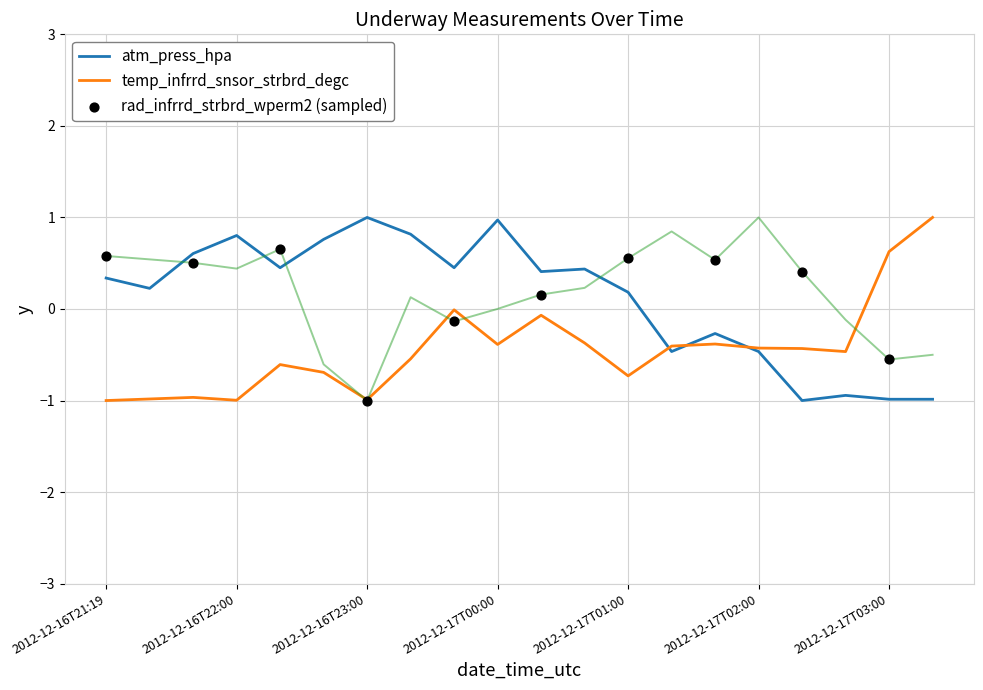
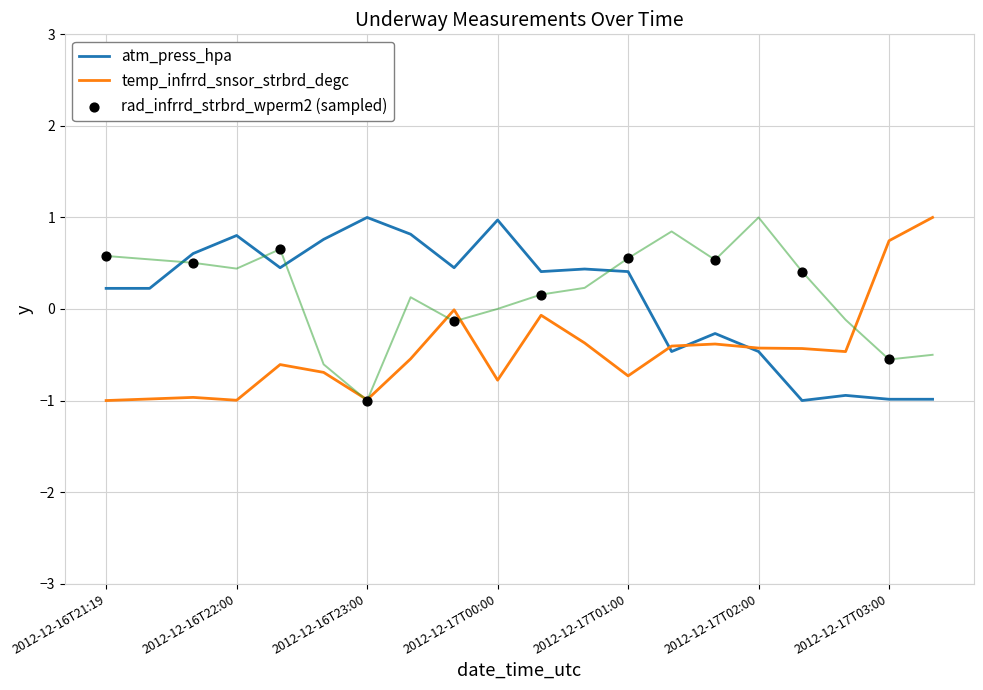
  {
    "atm_press_hpa": {
-     "2012-12-16T21:19": 0.3,
+     "2012-12-16T21:19": 0.2,
      "2012-12-16T22:00": 0.8,
      "2012-12-16T23:00": 1.0,
      "2012-12-17T00:00": 1.0,
-     "2012-12-17T01:00": 0.2,
+     "2012-12-17T01:00": 0.4,
      "2012-12-17T02:00": -0.5,
      "2012-12-17T03:00": -1.0
    },
    "temp_infrrd_snsor_strbrd_degc": {
      "2012-12-16T21:19": -1.0,
      "2012-12-16T22:00": -1.0,
-     "2012-12-17T00:00": -0.4,
+     "2012-12-17T00:00": -0.8,
      "2012-12-17T01:00": -0.7,
      "2012-12-17T02:00": -0.4,
-     "2012-12-17T03:00": 0.6
+     "2012-12-17T03:00": 0.7
    }
  }
